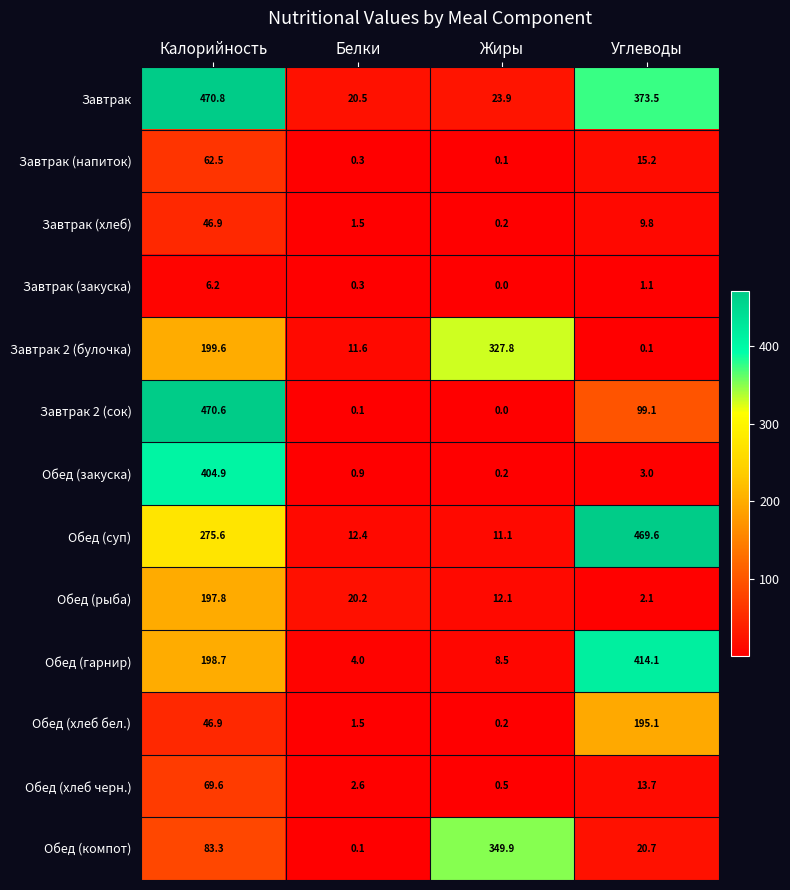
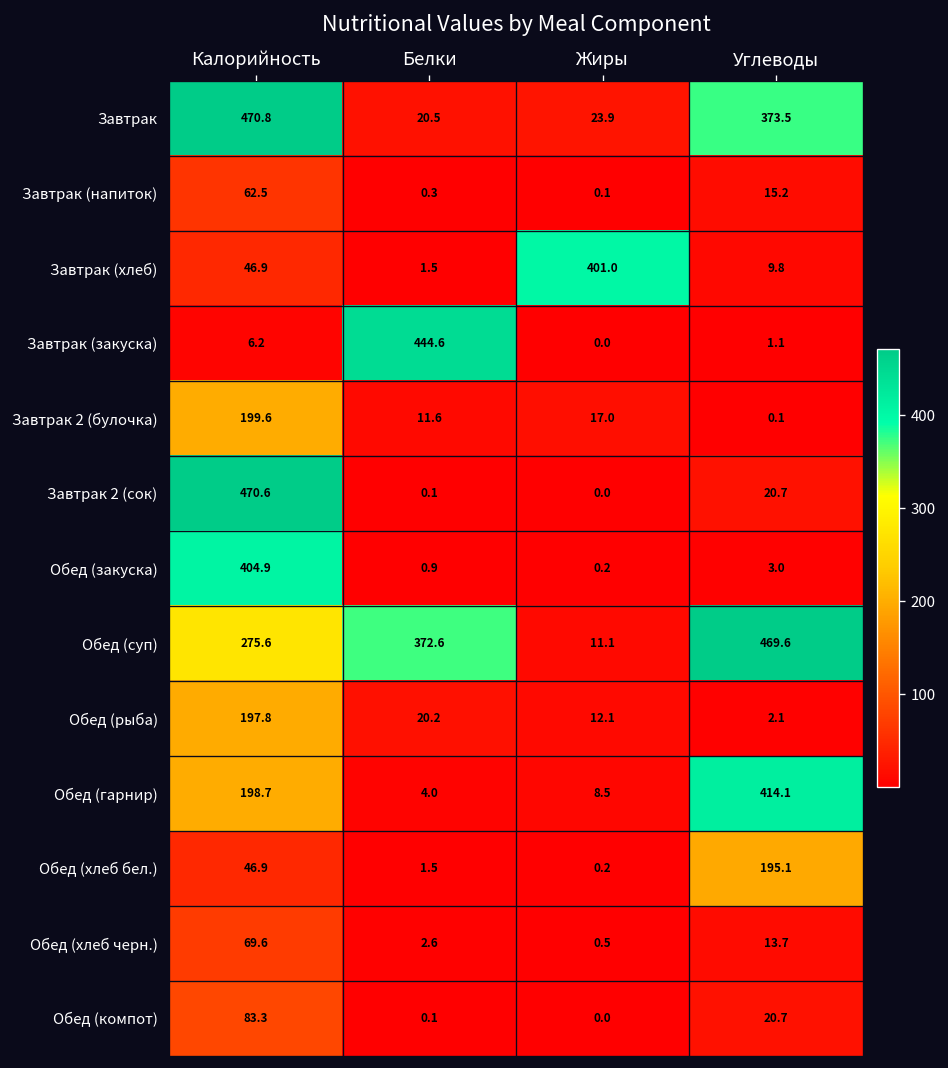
  {
    "Завтрак": {
      "Калорийность": 470.8,
      "Белки": 20.5,
      "Жиры": 23.9,
      "Углеводы": 373.5
    },
    "Завтрак (напиток)": {
      "Калорийность": 62.5,
      "Белки": 0.3,
      "Жиры": 0.1,
      "Углеводы": 15.2
    },
    "Завтрак (хлеб)": {
      "Калорийность": 46.9,
      "Белки": 1.5,
-     "Жиры": 0.2,
+     "Жиры": 401.0,
      "Углеводы": 9.8
    },
    "Завтрак (закуска)": {
      "Калорийность": 6.2,
-     "Белки": 0.3,
+     "Белки": 444.6,
      "Жиры": 0.0,
      "Углеводы": 1.1
    },
    "Завтрак 2 (булочка)": {
      "Калорийность": 199.6,
      "Белки": 11.6,
-     "Жиры": 327.8,
+     "Жиры": 17.0,
      "Углеводы": 0.1
    },
    "Завтрак 2 (сок)": {
      "Калорийность": 470.6,
      "Белки": 0.1,
      "Жиры": 0.0,
-     "Углеводы": 99.1
+     "Углеводы": 20.7
    },
    "Обед (закуска)": {
      "Калорийность": 404.9,
      "Белки": 0.9,
      "Жиры": 0.2,
      "Углеводы": 3.0
    },
    "Обед (суп)": {
      "Калорийность": 275.6,
-     "Белки": 12.4,
+     "Белки": 372.6,
      "Жиры": 11.1,
      "Углеводы": 469.6
    },
    "Обед (рыба)": {
      "Калорийность": 197.8,
      "Белки": 20.2,
      "Жиры": 12.1,
      "Углеводы": 2.1
    },
    "Обед (гарнир)": {
      "Калорийность": 198.7,
      "Белки": 4.0,
      "Жиры": 8.5,
      "Углеводы": 414.1
    },
    "Обед (хлеб бел.)": {
      "Калорийность": 46.9,
      "Белки": 1.5,
      "Жиры": 0.2,
      "Углеводы": 195.1
    },
    "Обед (хлеб черн.)": {
      "Калорийность": 69.6,
      "Белки": 2.6,
      "Жиры": 0.5,
      "Углеводы": 13.7
    },
    "Обед (компот)": {
      "Калорийность": 83.3,
      "Белки": 0.1,
-     "Жиры": 349.9,
+     "Жиры": 0.0,
      "Углеводы": 20.7
    }
  }
